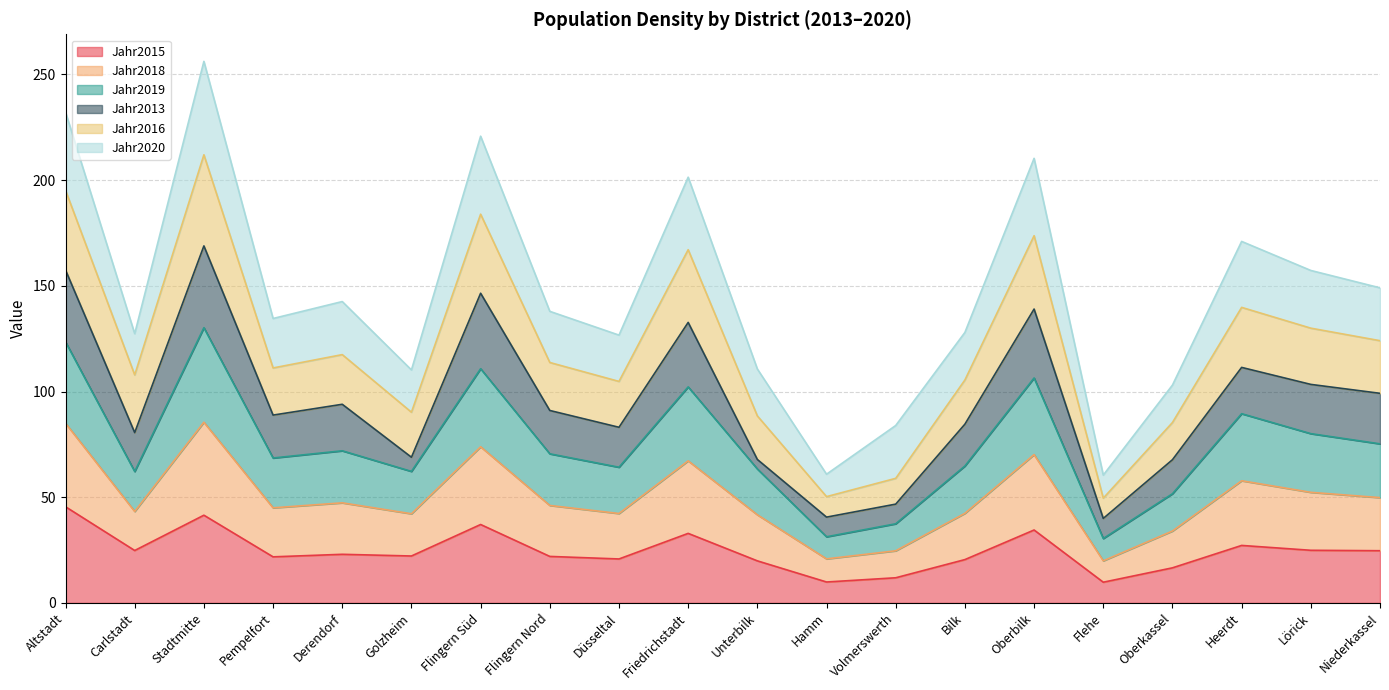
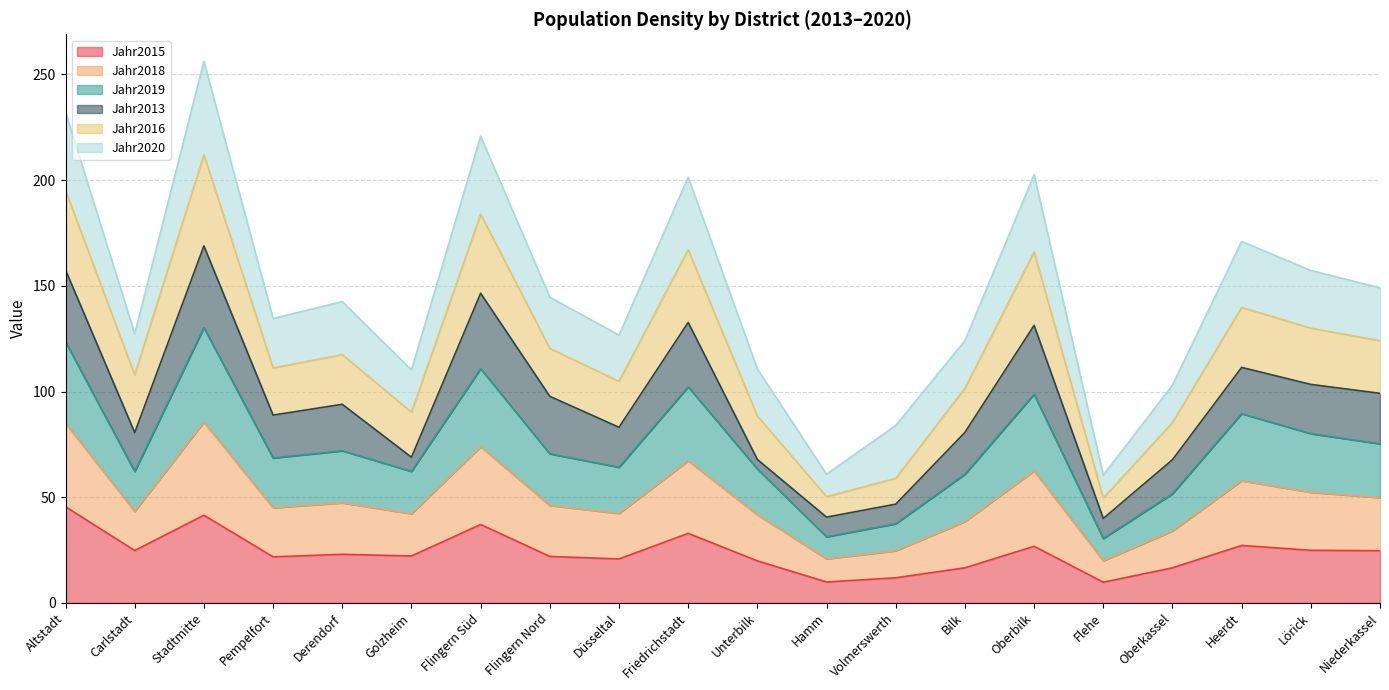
  {
    "Jahr2015": {
      "Altstadt": 46,
      "Carlstadt": 25,
      "Stadtmitte": 42,
      "Pempelfort": 22,
      "Derendorf": 23,
      "Golzheim": 22,
      "Flingern Süd": 37,
      "Flingern Nord": 22,
      "Düsseltal": 21,
      "Friedrichstadt": 33,
      "Unterbilk": 20,
      "Hamm": 10,
      "Volmerswerth": 12,
-     "Bilk": 21,
-     "Oberbilk": 35,
+     "Bilk": 17,
+     "Oberbilk": 27,
      "Flehe": 10,
      "Oberkassel": 17,
      "Heerdt": 27,
      "Lörick": 25,
      "Niederkassel": 25
    },
    "Jahr2019": {
      "Altstadt": 39,
      "Carlstadt": 19,
      "Stadtmitte": 45,
      "Pempelfort": 24,
      "Derendorf": 25,
      "Golzheim": 20,
      "Flingern Süd": 37,
      "Flingern Nord": 24,
      "Düsseltal": 22,
      "Friedrichstadt": 35,
      "Unterbilk": 22,
      "Hamm": 10,
      "Volmerswerth": 13,
      "Bilk": 22,
      "Oberbilk": 36,
      "Flehe": 11,
      "Oberkassel": 18,
      "Heerdt": 32,
      "Lörick": 28,
      "Niederkassel": 25
    },
    "Jahr2013": {
      "Altstadt": 34,
      "Carlstadt": 18,
      "Stadtmitte": 39,
      "Pempelfort": 20,
      "Derendorf": 22,
      "Golzheim": 7,
      "Flingern Süd": 36,
-     "Flingern Nord": 21,
+     "Flingern Nord": 27,
      "Düsseltal": 19,
      "Friedrichstadt": 31,
      "Unterbilk": 5,
      "Hamm": 9,
      "Volmerswerth": 9,
      "Bilk": 20,
      "Oberbilk": 33,
      "Flehe": 9,
      "Oberkassel": 16,
      "Heerdt": 22,
      "Lörick": 23,
      "Niederkassel": 24
    },
    "Jahr2020": {
      "Altstadt": 37,
      "Carlstadt": 20,
      "Stadtmitte": 44,
      "Pempelfort": 23,
      "Derendorf": 25,
      "Golzheim": 20,
      "Flingern Süd": 37,
      "Flingern Nord": 24,
      "Düsseltal": 22,
      "Friedrichstadt": 34,
      "Unterbilk": 22,
      "Hamm": 11,
      "Volmerswerth": 25,
      "Bilk": 23,
      "Oberbilk": 37,
      "Flehe": 11,
      "Oberkassel": 18,
      "Heerdt": 31,
      "Lörick": 27,
      "Niederkassel": 25
    }
  }
